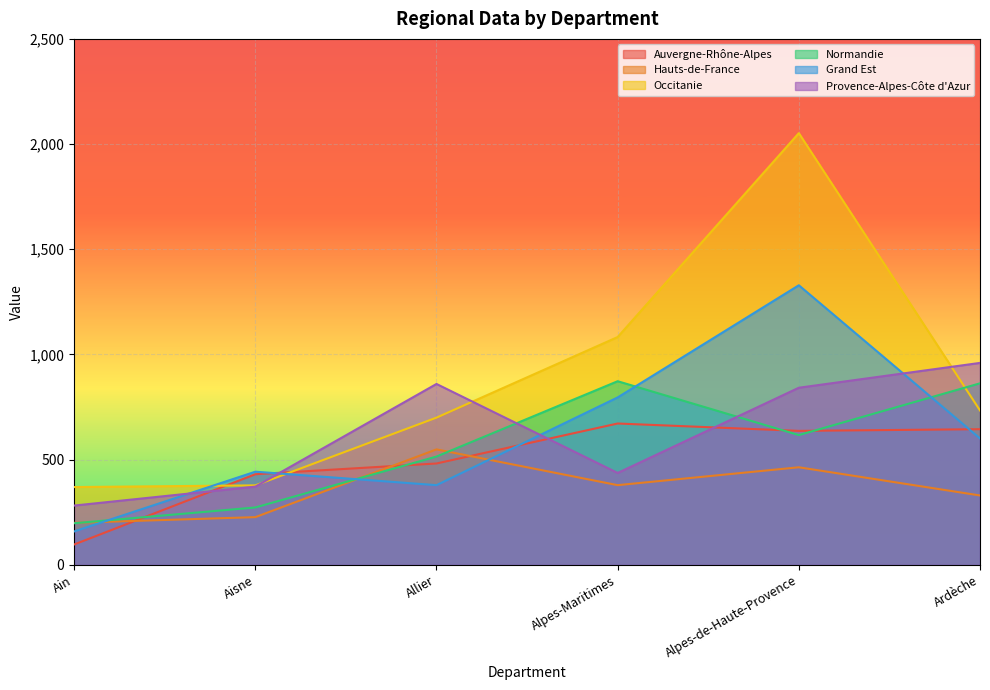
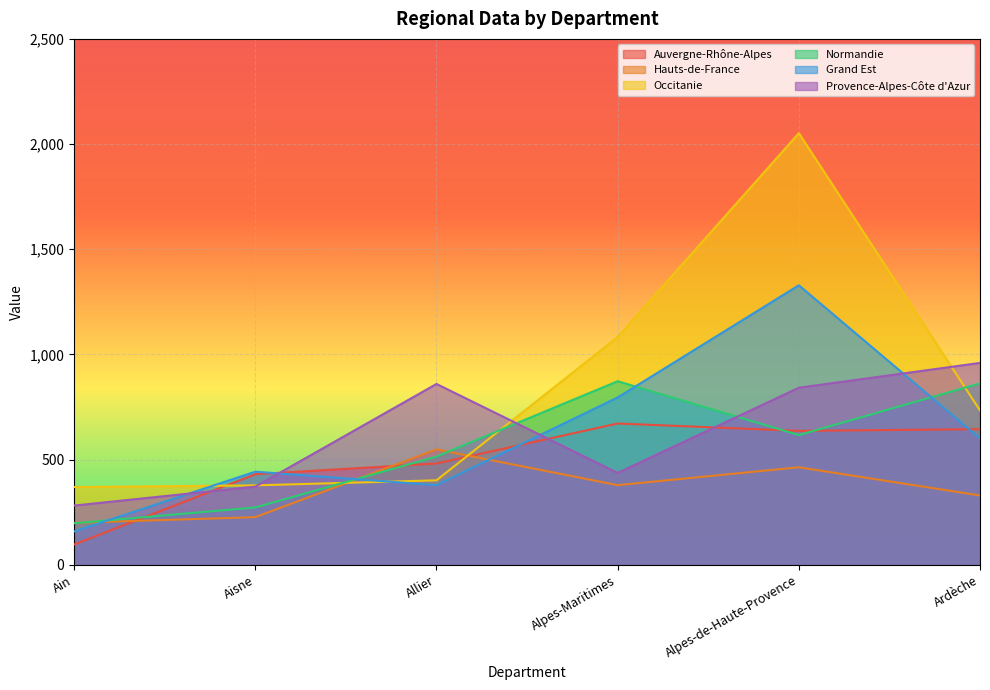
  {
    "Occitanie": {
      "Ain": "370",
-     "Allier": "700",
+     "Allier": "400",
      "Alpes-Maritimes": "1,080",
      "Alpes-de-Haute-Provence": "2,050",
      "Ardèche": "730"
    },
    "Normandie": {
      "Aisne": "270",
      "Allier": "520",
      "Alpes-Maritimes": "870",
      "Alpes-de-Haute-Provence": "620",
      "Ardèche": "860"
    },
    "Grand Est": {
      "Ain": "160",
      "Allier": "380",
      "Alpes-Maritimes": "800",
      "Alpes-de-Haute-Provence": "1,330",
      "Ardèche": "600"
    },
    "Provence-Alpes-Côte d'Azur": {
      "Ain": "280",
      "Allier": "860",
      "Alpes-Maritimes": "440",
      "Alpes-de-Haute-Provence": "840",
      "Ardèche": "960"
    }
  }
